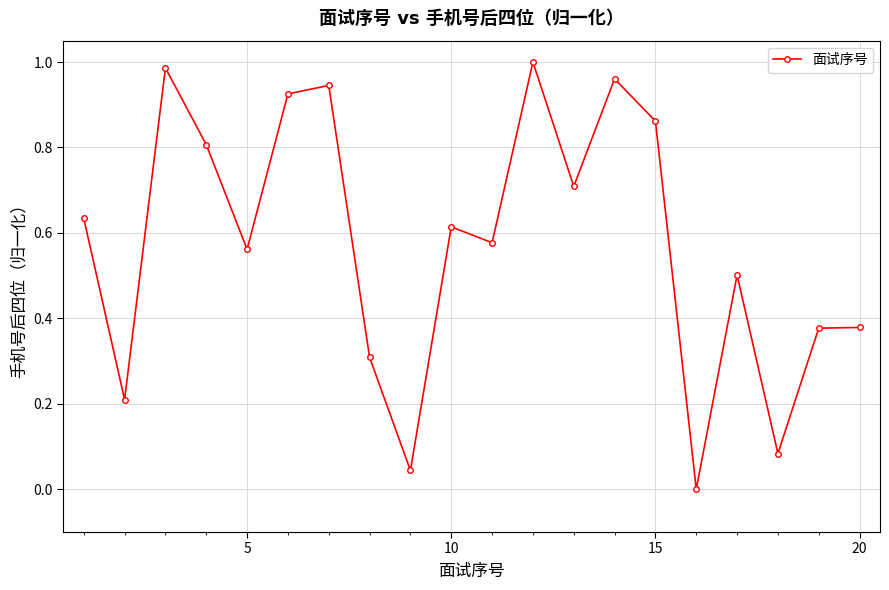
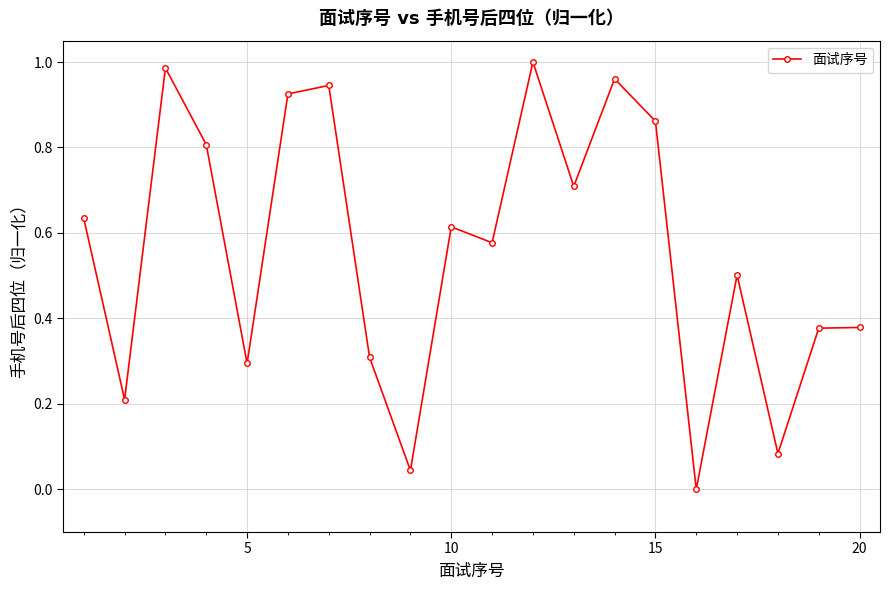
  {
-   "5": 0.56,
+   "5": 0.29,
    "10": 0.61,
    "15": 0.86,
    "20": 0.38
  }
